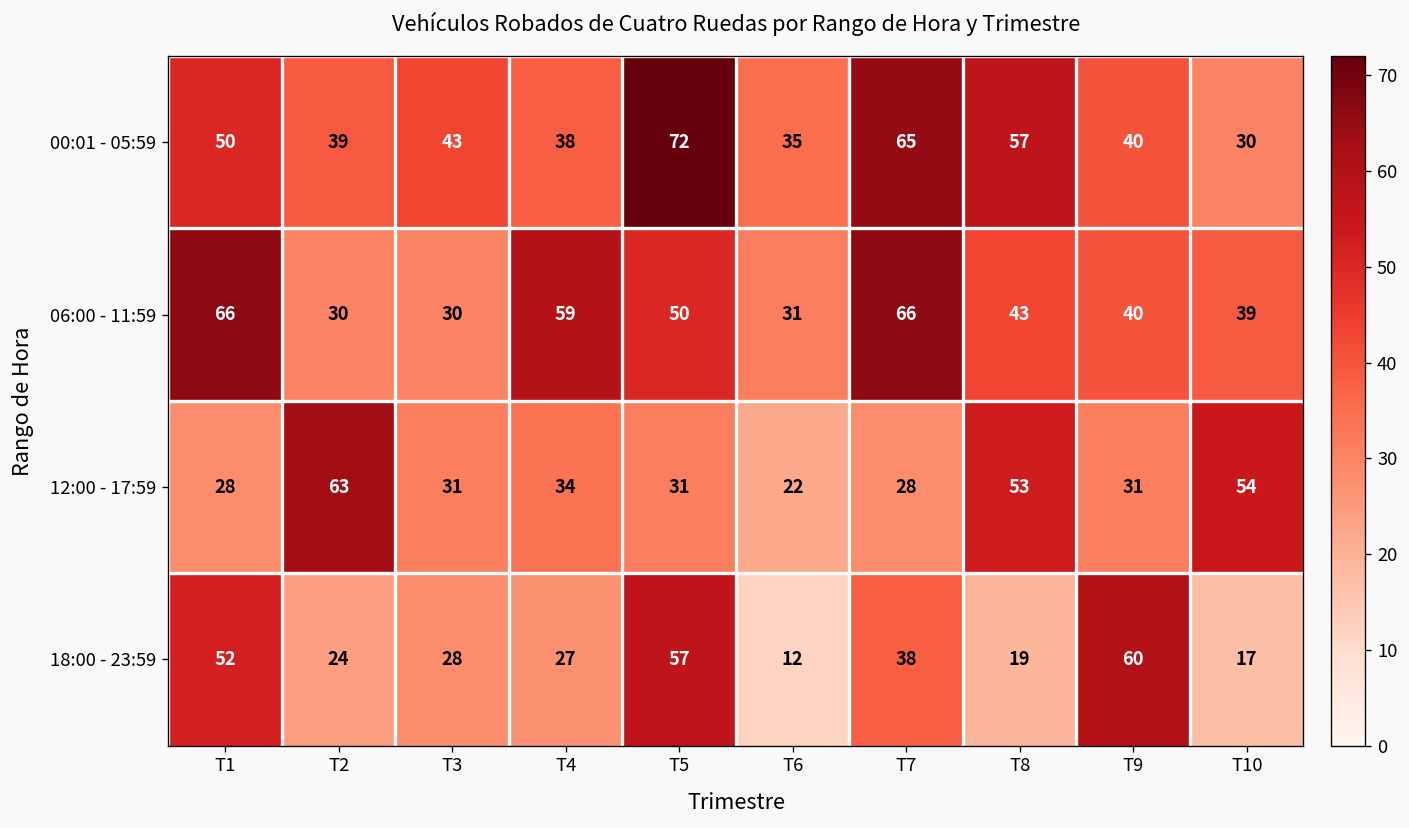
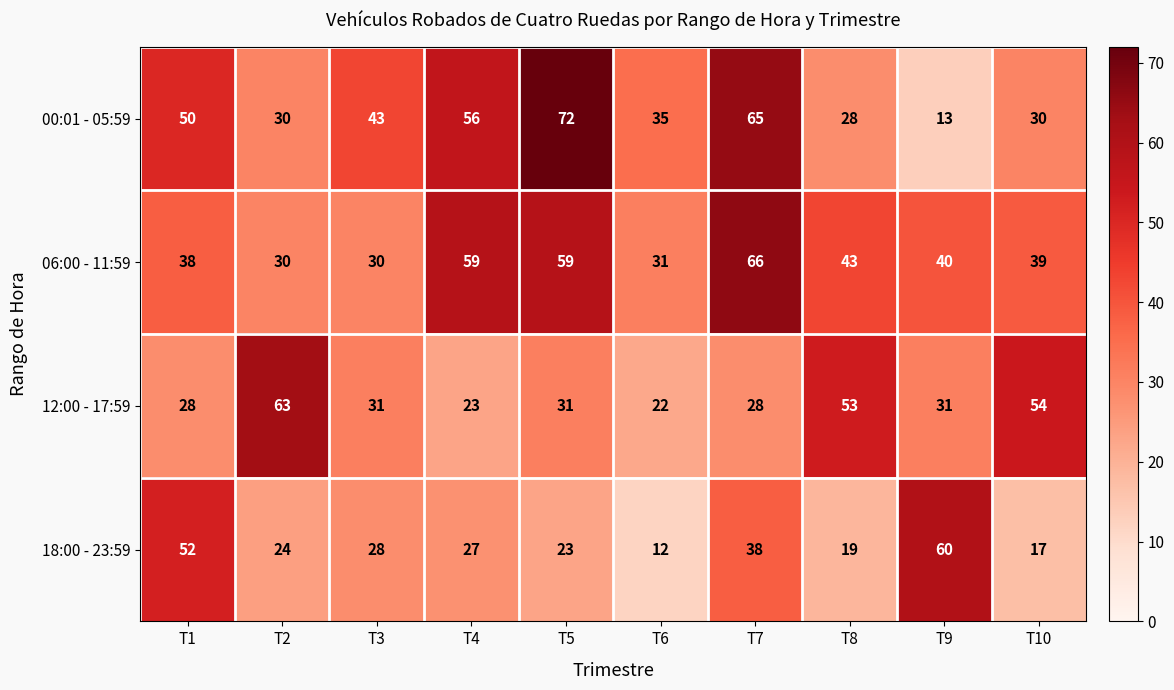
  {
    "00:01 - 05:59": {
      "T1": 50,
-     "T2": 39,
+     "T2": 30,
      "T3": 43,
-     "T4": 38,
+     "T4": 56,
      "T5": 72,
      "T6": 35,
      "T7": 65,
-     "T8": 57,
-     "T9": 40,
+     "T8": 28,
+     "T9": 13,
      "T10": 30
    },
    "06:00 - 11:59": {
-     "T1": 66,
+     "T1": 38,
      "T2": 30,
      "T3": 30,
      "T4": 59,
-     "T5": 50,
+     "T5": 59,
      "T6": 31,
      "T7": 66,
      "T8": 43,
      "T9": 40,
      "T10": 39
    },
    "12:00 - 17:59": {
      "T1": 28,
      "T2": 63,
      "T3": 31,
-     "T4": 34,
+     "T4": 23,
      "T5": 31,
      "T6": 22,
      "T7": 28,
      "T8": 53,
      "T9": 31,
      "T10": 54
    },
    "18:00 - 23:59": {
      "T1": 52,
      "T2": 24,
      "T3": 28,
      "T4": 27,
-     "T5": 57,
+     "T5": 23,
      "T6": 12,
      "T7": 38,
      "T8": 19,
      "T9": 60,
      "T10": 17
    }
  }
